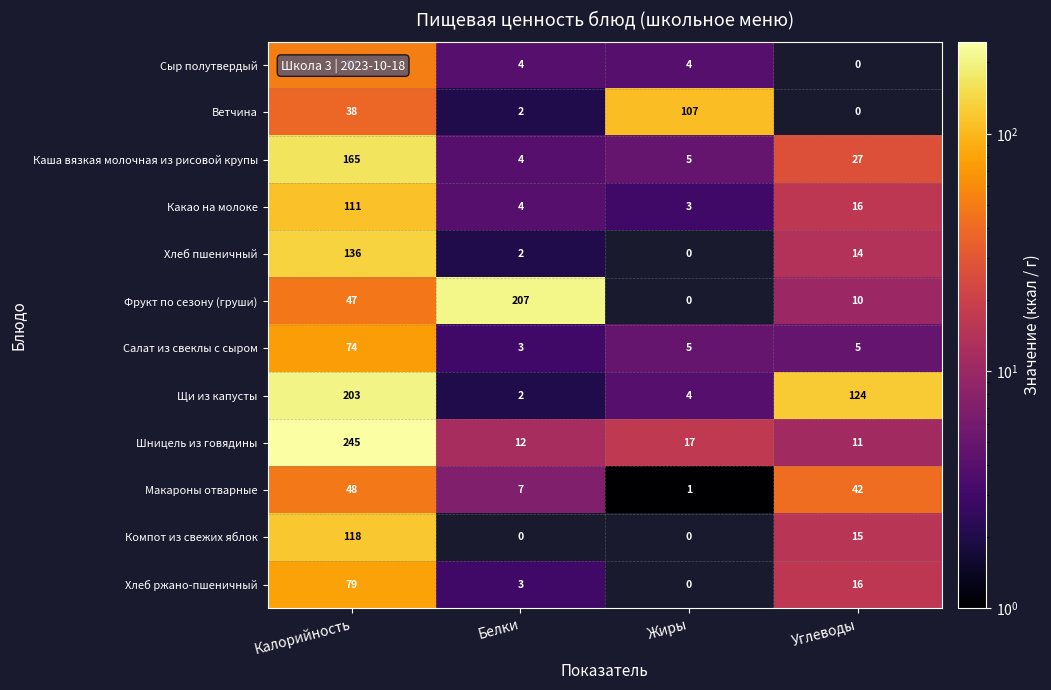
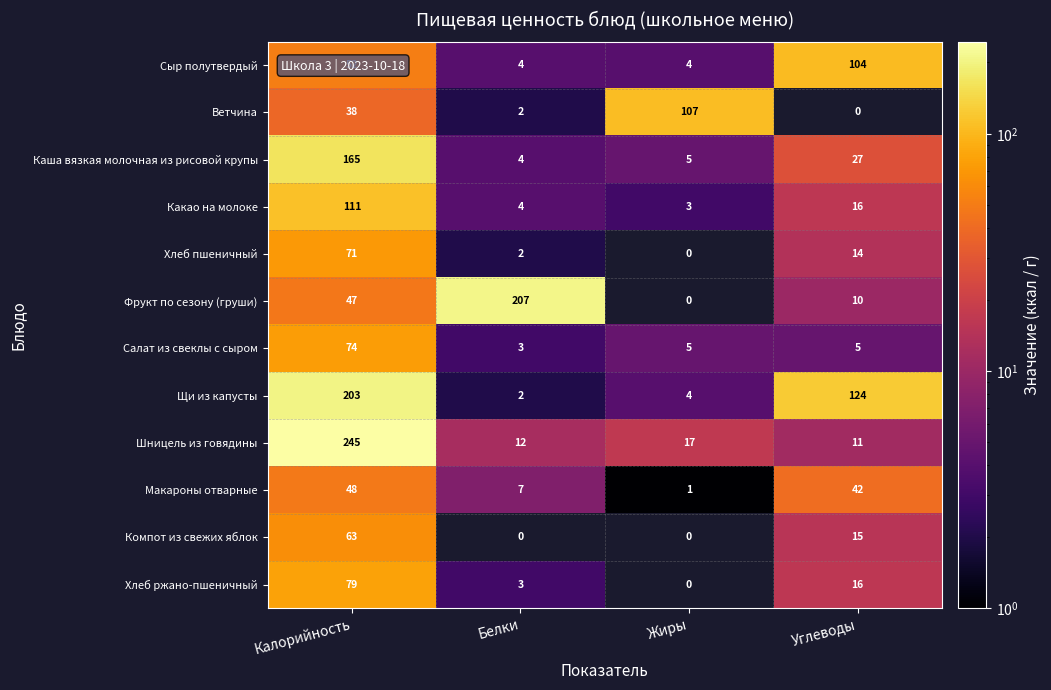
  {
    "Сыр полутвердый": {
      "Белки": 4,
      "Жиры": 4,
-     "Углеводы": 0
+     "Углеводы": 104
    },
    "Ветчина": {
      "Калорийность": 38,
      "Белки": 2,
      "Жиры": 107,
      "Углеводы": 0
    },
    "Каша вязкая молочная из рисовой крупы": {
      "Калорийность": 165,
      "Белки": 4,
      "Жиры": 5,
      "Углеводы": 27
    },
    "Какао на молоке": {
      "Калорийность": 111,
      "Белки": 4,
      "Жиры": 3,
      "Углеводы": 16
    },
    "Хлеб пшеничный": {
-     "Калорийность": 136,
+     "Калорийность": 71,
      "Белки": 2,
      "Жиры": 0,
      "Углеводы": 14
    },
    "Фрукт по сезону (груши)": {
      "Калорийность": 47,
      "Белки": 207,
      "Жиры": 0,
      "Углеводы": 10
    },
    "Салат из свеклы с сыром": {
      "Калорийность": 74,
      "Белки": 3,
      "Жиры": 5,
      "Углеводы": 5
    },
    "Щи из капусты": {
      "Калорийность": 203,
      "Белки": 2,
      "Жиры": 4,
      "Углеводы": 124
    },
    "Шницель из говядины": {
      "Калорийность": 245,
      "Белки": 12,
      "Жиры": 17,
      "Углеводы": 11
    },
    "Макароны отварные": {
      "Калорийность": 48,
      "Белки": 7,
      "Жиры": 1,
      "Углеводы": 42
    },
    "Компот из свежих яблок": {
-     "Калорийность": 118,
+     "Калорийность": 63,
      "Белки": 0,
      "Жиры": 0,
      "Углеводы": 15
    },
    "Хлеб ржано-пшеничный": {
      "Калорийность": 79,
      "Белки": 3,
      "Жиры": 0,
      "Углеводы": 16
    }
  }
